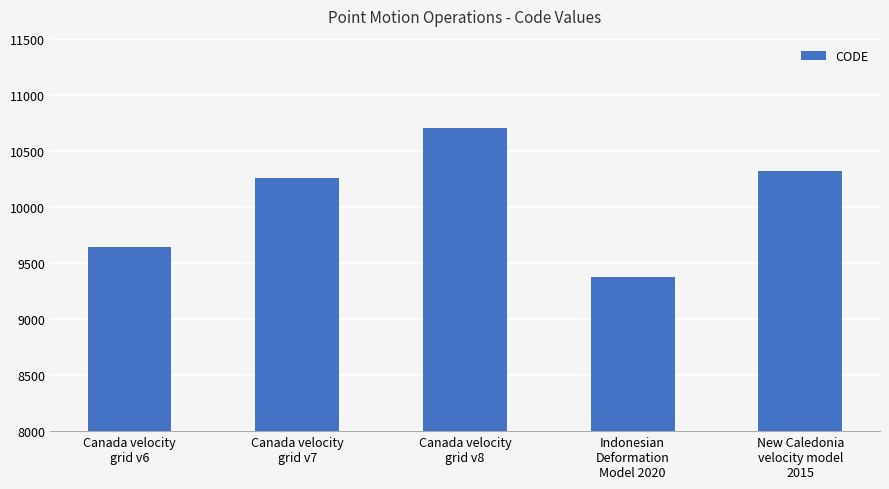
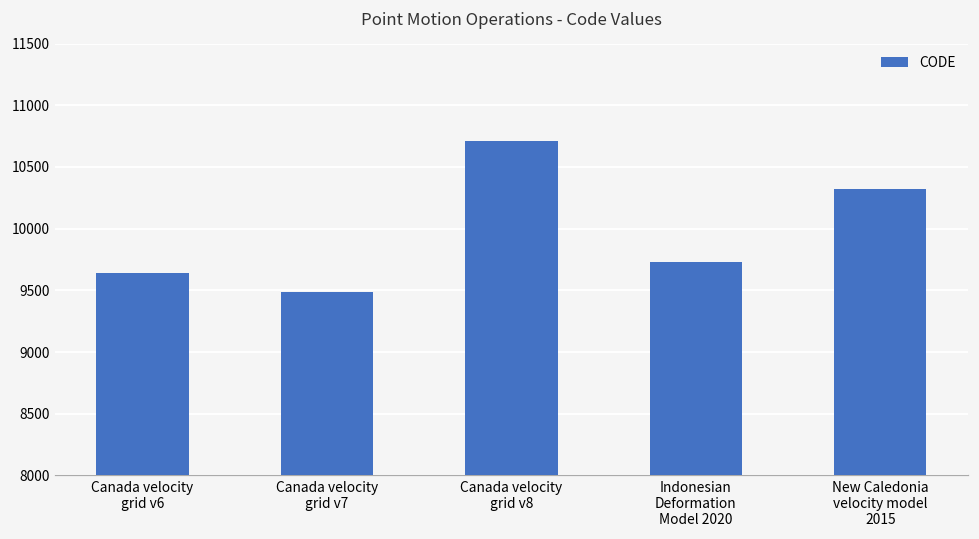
  {
    "Canada velocity grid v6": 9640,
-   "Canada velocity grid v7": 10260,
+   "Canada velocity grid v7": 9480,
    "Canada velocity grid v8": 10710,
-   "Indonesian Deformation Model 2020": 9380,
+   "Indonesian Deformation Model 2020": 9730,
    "New Caledonia velocity model 2015": 10320
  }
